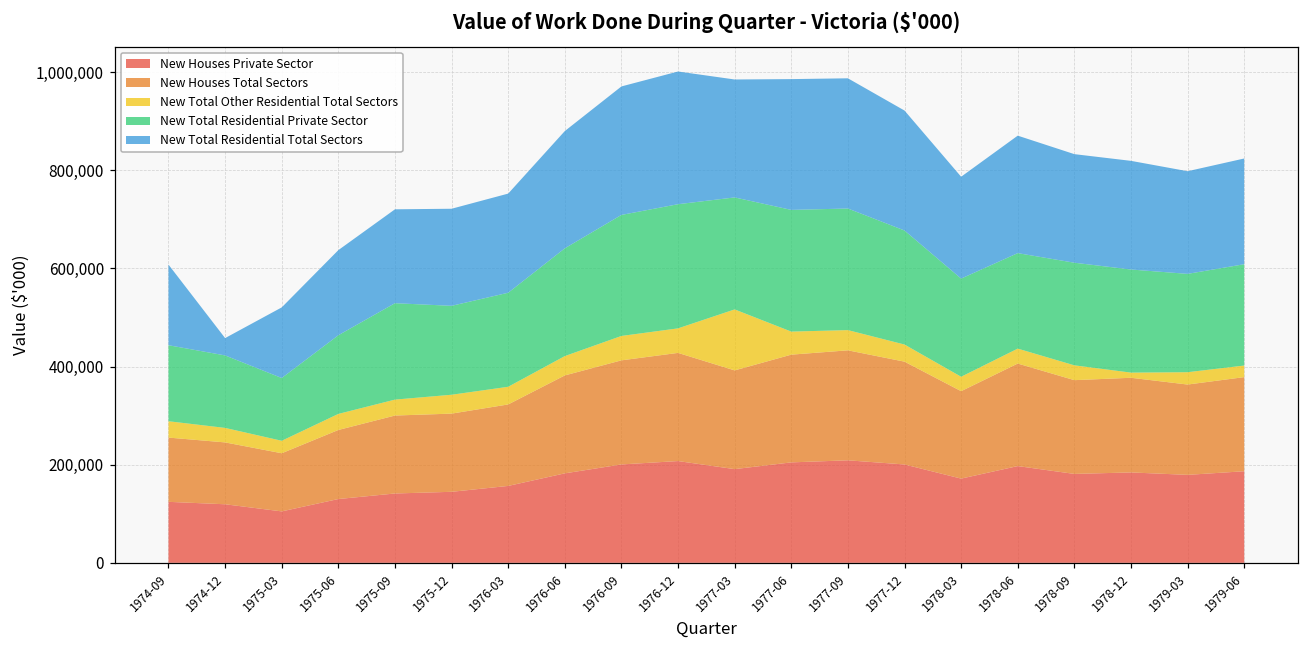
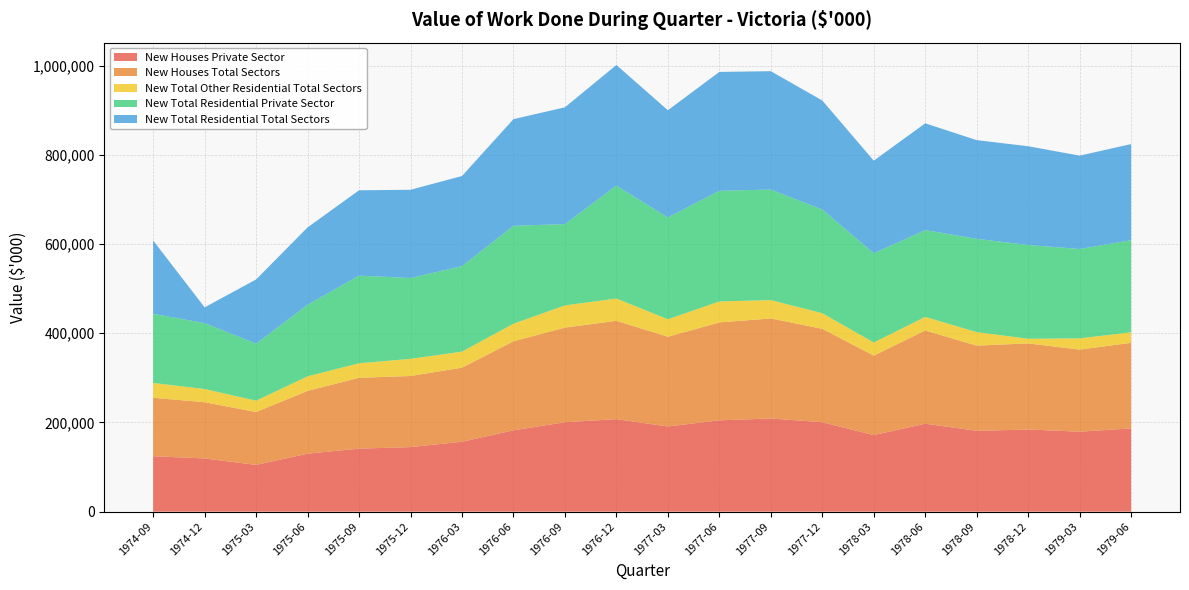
  {
    "New Total Other Residential Total Sectors": {
      "1974-09": "30,000",
      "1974-12": "30,000",
      "1975-03": "30,000",
      "1975-06": "30,000",
      "1975-09": "30,000",
      "1975-12": "40,000",
      "1976-03": "40,000",
      "1976-06": "40,000",
      "1976-09": "50,000",
      "1976-12": "50,000",
-     "1977-03": "120,000",
+     "1977-03": "40,000",
      "1977-06": "50,000",
      "1977-09": "40,000",
      "1977-12": "30,000",
      "1978-03": "30,000",
      "1978-06": "30,000",
      "1978-09": "30,000",
      "1978-12": "10,000",
      "1979-03": "30,000",
      "1979-06": "20,000"
    },
    "New Total Residential Private Sector": {
      "1974-09": "150,000",
      "1974-12": "150,000",
      "1975-03": "130,000",
      "1975-06": "160,000",
      "1975-09": "200,000",
      "1975-12": "180,000",
      "1976-03": "190,000",
      "1976-06": "220,000",
-     "1976-09": "250,000",
+     "1976-09": "180,000",
      "1976-12": "250,000",
      "1977-03": "230,000",
      "1977-06": "250,000",
      "1977-09": "250,000",
      "1977-12": "230,000",
      "1978-03": "200,000",
      "1978-06": "190,000",
      "1978-09": "210,000",
      "1978-12": "210,000",
      "1979-03": "200,000",
      "1979-06": "210,000"
    },
    "New Total Residential Total Sectors": {
      "1974-09": "160,000",
      "1974-12": "40,000",
      "1975-03": "140,000",
      "1975-06": "170,000",
      "1975-09": "190,000",
      "1975-12": "200,000",
      "1976-03": "200,000",
      "1976-06": "240,000",
      "1976-09": "260,000",
      "1976-12": "270,000",
      "1977-03": "240,000",
      "1977-06": "270,000",
      "1977-09": "270,000",
      "1977-12": "240,000",
      "1978-03": "210,000",
      "1978-06": "240,000",
      "1978-09": "220,000",
      "1978-12": "220,000",
      "1979-03": "210,000",
      "1979-06": "220,000"
    }
  }
